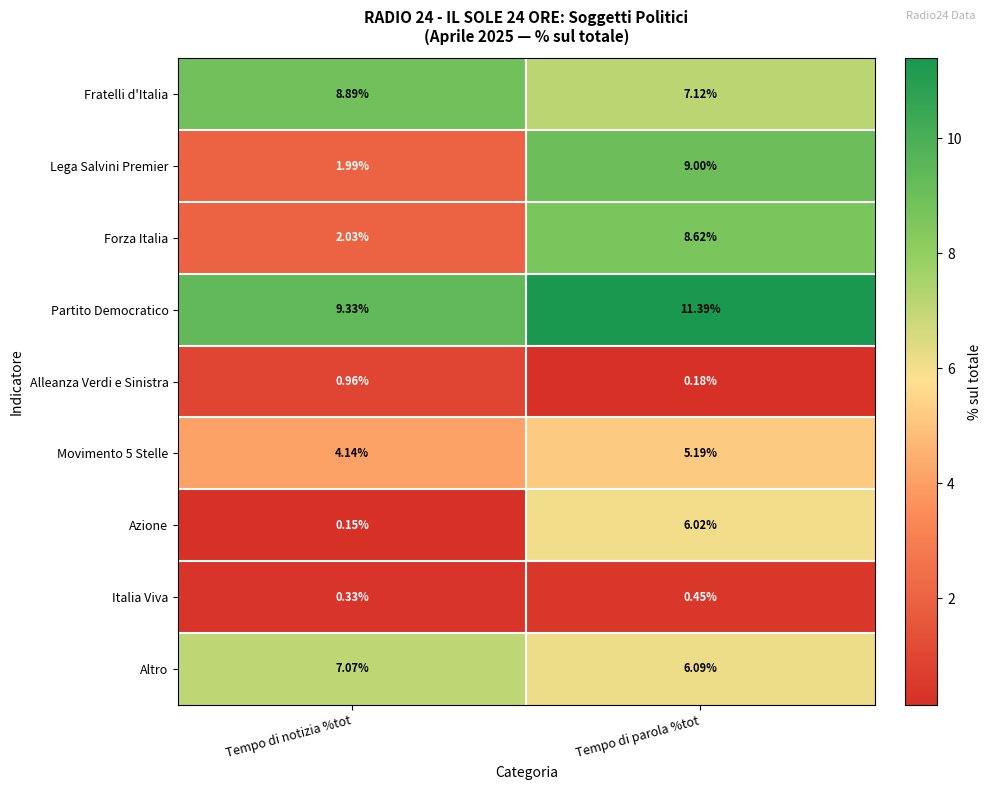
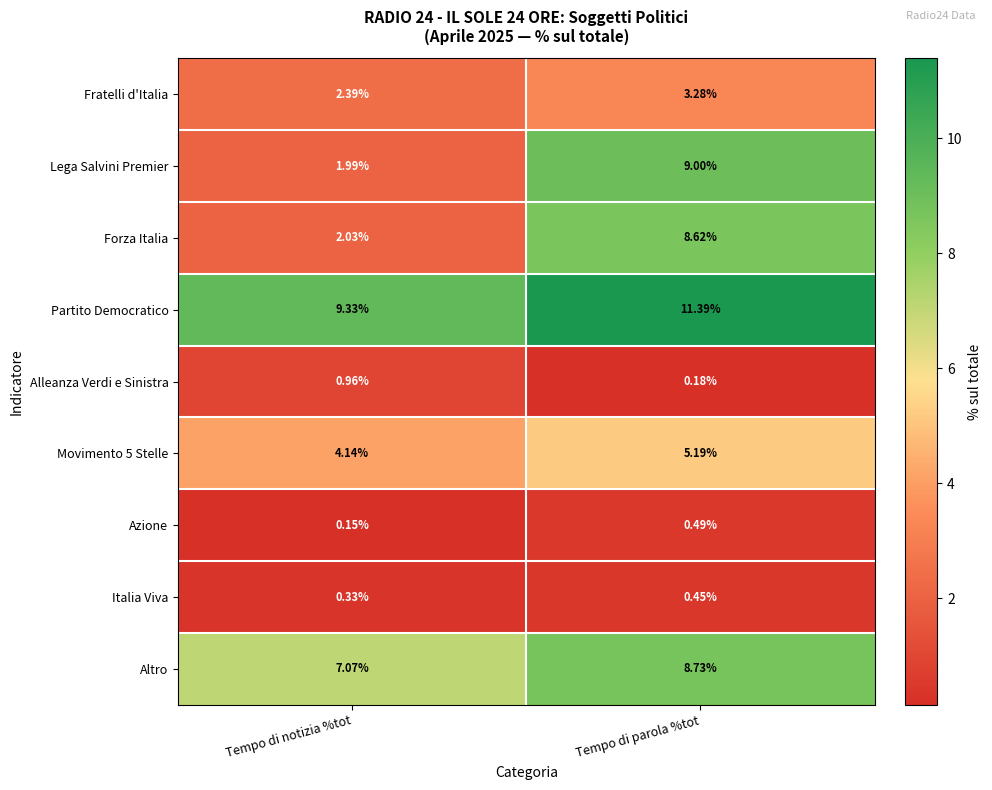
  {
    "Fratelli d'Italia": {
-     "Tempo di notizia %tot": "8.89%",
-     "Tempo di parola %tot": "7.12%"
+     "Tempo di notizia %tot": "2.39%",
+     "Tempo di parola %tot": "3.28%"
    },
    "Lega Salvini Premier": {
      "Tempo di notizia %tot": "1.99%",
      "Tempo di parola %tot": "9.00%"
    },
    "Forza Italia": {
      "Tempo di notizia %tot": "2.03%",
      "Tempo di parola %tot": "8.62%"
    },
    "Partito Democratico": {
      "Tempo di notizia %tot": "9.33%",
      "Tempo di parola %tot": "11.39%"
    },
    "Alleanza Verdi e Sinistra": {
      "Tempo di notizia %tot": "0.96%",
      "Tempo di parola %tot": "0.18%"
    },
    "Movimento 5 Stelle": {
      "Tempo di notizia %tot": "4.14%",
      "Tempo di parola %tot": "5.19%"
    },
    "Azione": {
      "Tempo di notizia %tot": "0.15%",
-     "Tempo di parola %tot": "6.02%"
+     "Tempo di parola %tot": "0.49%"
    },
    "Italia Viva": {
      "Tempo di notizia %tot": "0.33%",
      "Tempo di parola %tot": "0.45%"
    },
    "Altro": {
      "Tempo di notizia %tot": "7.07%",
-     "Tempo di parola %tot": "6.09%"
+     "Tempo di parola %tot": "8.73%"
    }
  }
